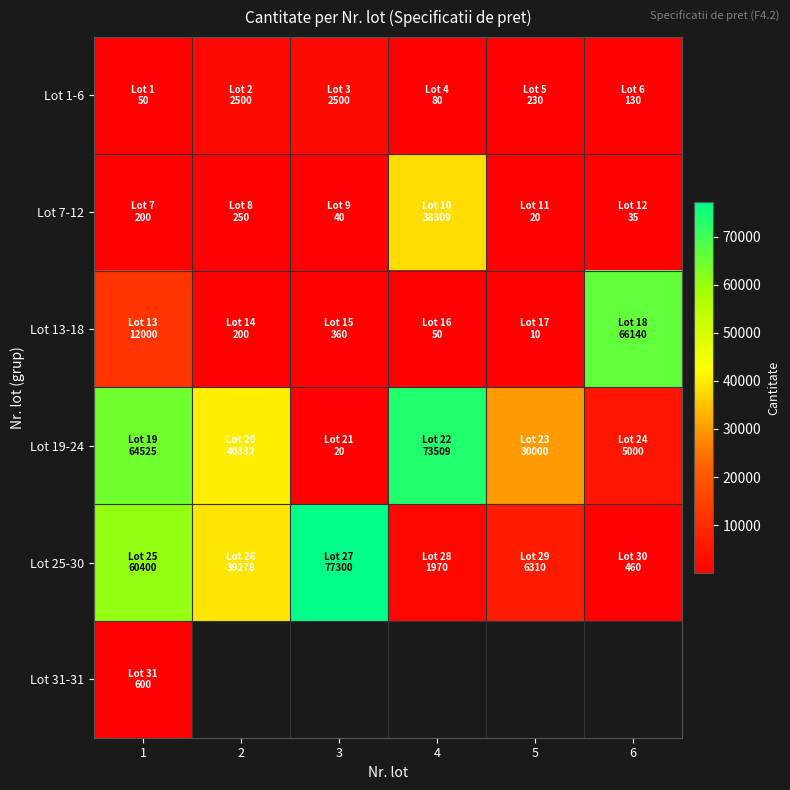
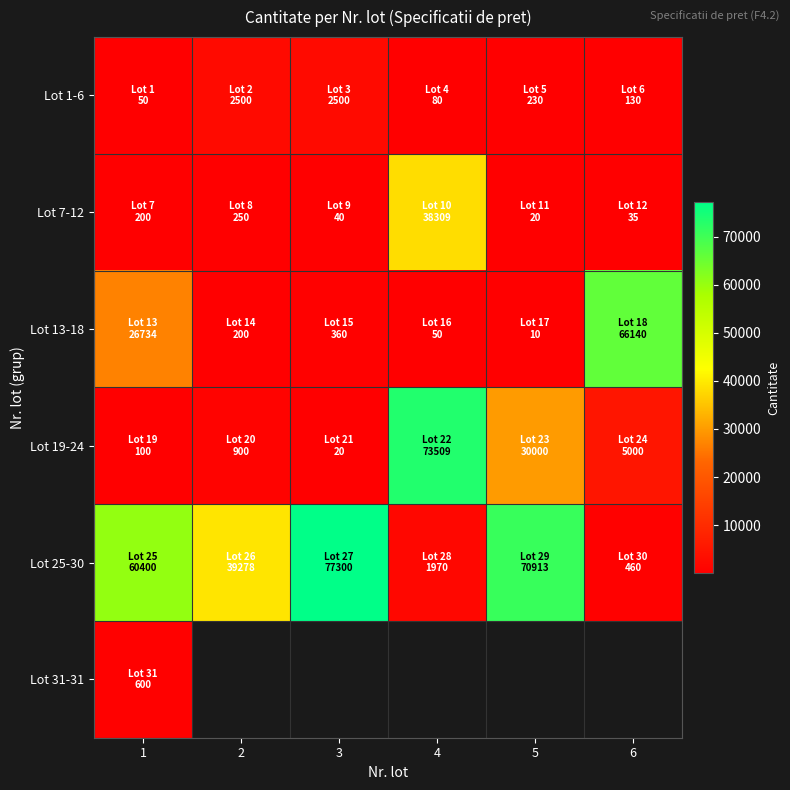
  {
    "Lot 13-18": {
-     "1": 12000
+     "1": 26734
    },
    "Lot 19-24": {
-     "1": 64525,
-     "2": 40332
+     "1": 100,
+     "2": 900
    },
    "Lot 25-30": {
-     "5": 6310
+     "5": 70913
    }
  }
